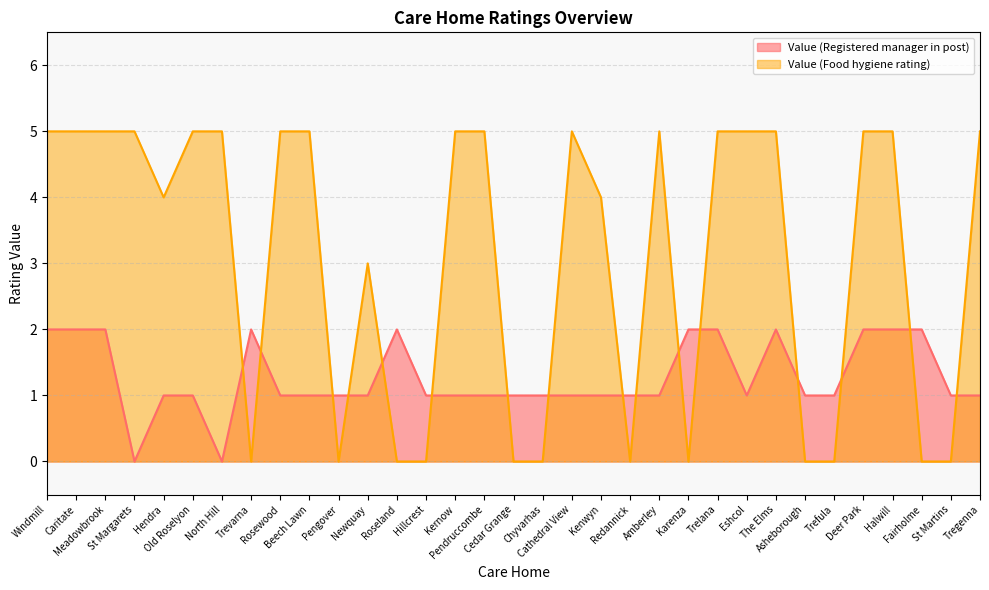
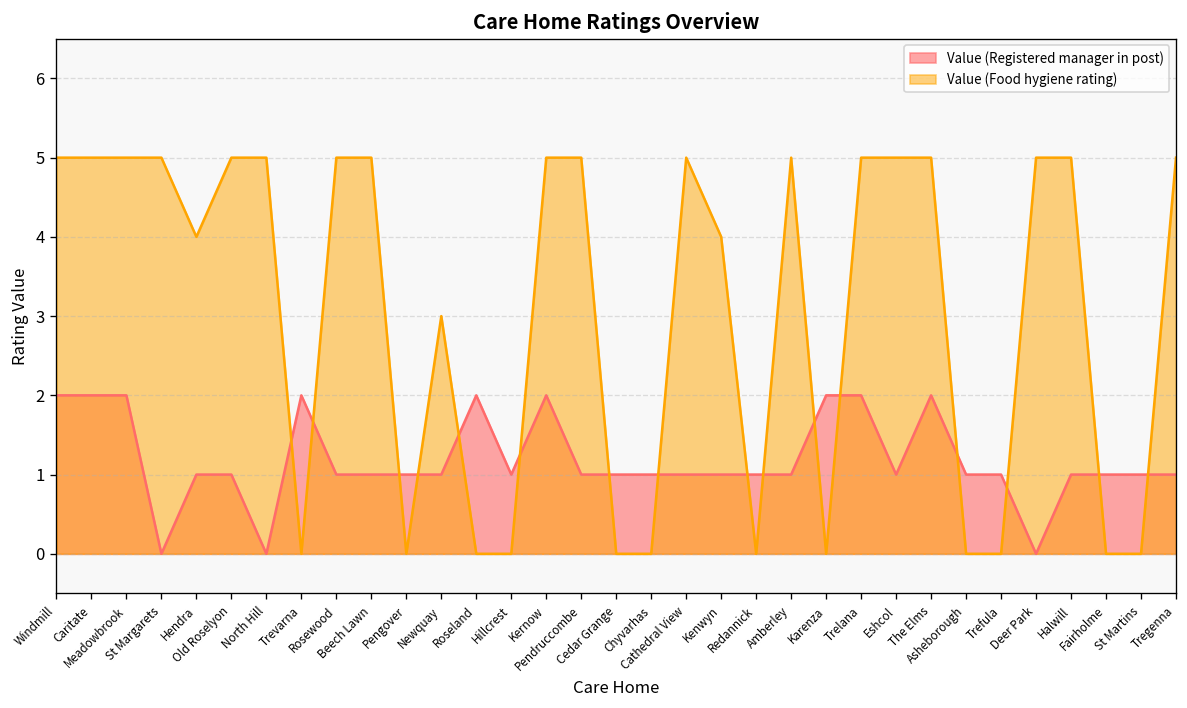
  {
    "Value (Registered manager in post)": {
      "Windmill": 2,
      "Caritate": 2,
      "Meadowbrook": 2,
      "St Margarets": 0,
      "Hendra": 1,
      "Old Roselyon": 1,
      "North Hill": 0,
      "Trevarna": 2,
      "Rosewood": 1,
      "Beech Lawn": 1,
      "Pengover": 1,
      "Newquay": 1,
      "Roseland": 2,
      "Hillcrest": 1,
-     "Kernow": 1,
+     "Kernow": 2,
      "Pendruccombe": 1,
      "Cedar Grange": 1,
      "Chyvarhas": 1,
      "Cathedral View": 1,
      "Kenwyn": 1,
      "Redannick": 1,
      "Amberley": 1,
      "Karenza": 2,
      "Trelana": 2,
      "Eshcol": 1,
      "The Elms": 2,
      "Asheborough": 1,
      "Trefula": 1,
-     "Deer Park": 2,
-     "Halwill": 2,
-     "Fairholme": 2,
+     "Deer Park": 0,
+     "Halwill": 1,
+     "Fairholme": 1,
      "St Martins": 1,
      "Tregenna": 1
    },
    "Value (Food hygiene rating)": {
      "Windmill": 5,
      "Caritate": 5,
      "Meadowbrook": 5,
      "St Margarets": 5,
      "Hendra": 4,
      "Old Roselyon": 5,
      "North Hill": 5,
      "Trevarna": 0,
      "Rosewood": 5,
      "Beech Lawn": 5,
      "Pengover": 0,
      "Newquay": 3,
      "Roseland": 0,
      "Hillcrest": 0,
      "Kernow": 5,
      "Pendruccombe": 5,
      "Cedar Grange": 0,
      "Chyvarhas": 0,
      "Cathedral View": 5,
      "Kenwyn": 4,
      "Redannick": 0,
      "Amberley": 5,
      "Karenza": 0,
      "Trelana": 5,
      "Eshcol": 5,
      "The Elms": 5,
      "Asheborough": 0,
      "Trefula": 0,
      "Deer Park": 5,
      "Halwill": 5,
      "Fairholme": 0,
      "St Martins": 0,
      "Tregenna": 5
    }
  }
